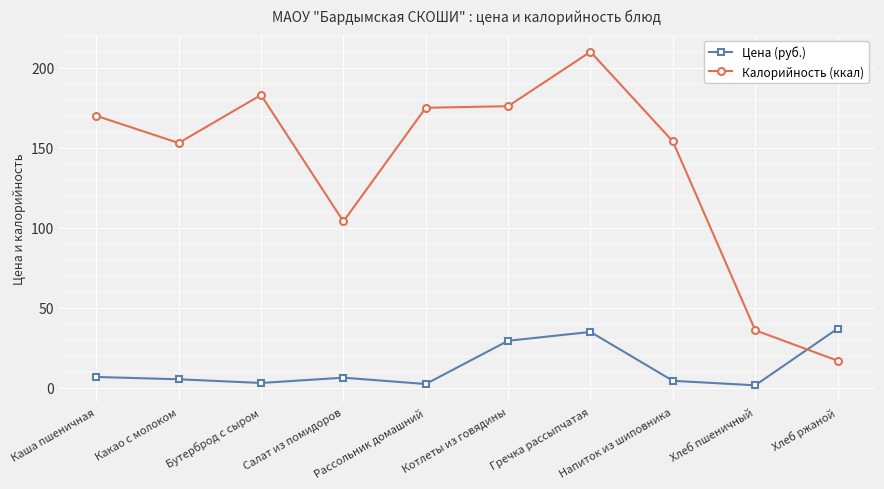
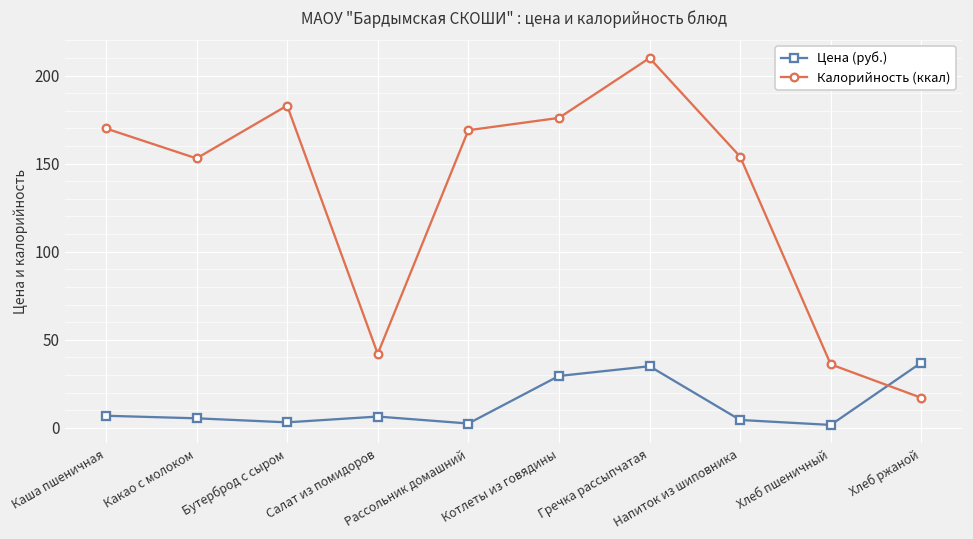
  {
    "Цена (руб.)": {
      "Каша пшеничная": 7,
      "Какао с молоком": 5,
      "Бутерброд с сыром": 3,
      "Салат из помидоров": 6,
      "Рассольник домашний": 2,
      "Котлеты из говядины": 29,
      "Гречка рассыпчатая": 35,
      "Напиток из шиповника": 4,
      "Хлеб пшеничный": 2,
      "Хлеб ржаной": 37
    },
    "Калорийность (ккал)": {
      "Каша пшеничная": 170,
      "Какао с молоком": 153,
      "Бутерброд с сыром": 183,
-     "Салат из помидоров": 104,
-     "Рассольник домашний": 175,
+     "Салат из помидоров": 42,
+     "Рассольник домашний": 169,
      "Котлеты из говядины": 176,
      "Гречка рассыпчатая": 210,
      "Напиток из шиповника": 154,
      "Хлеб пшеничный": 36,
      "Хлеб ржаной": 17
    }
  }
